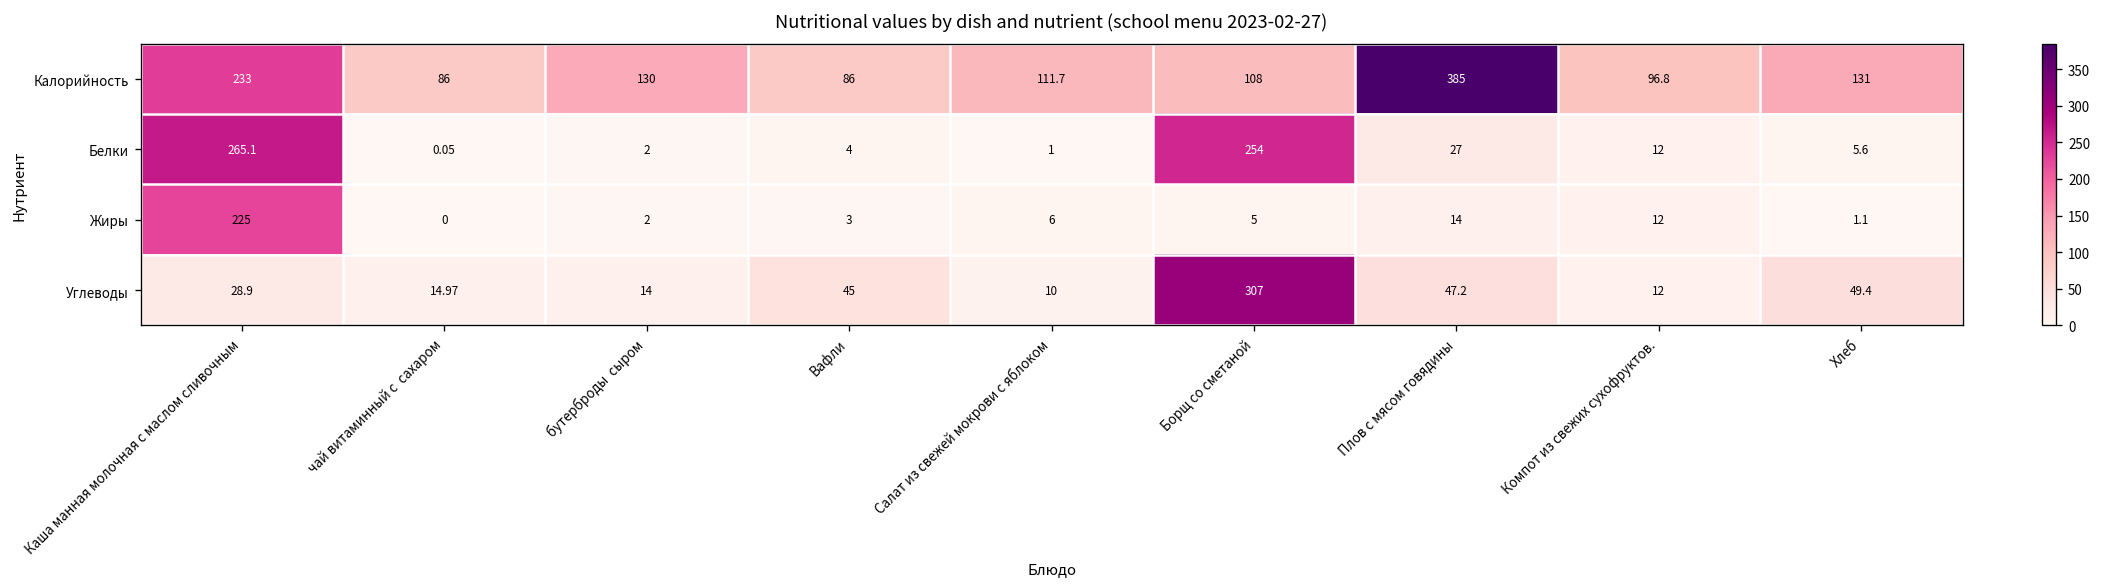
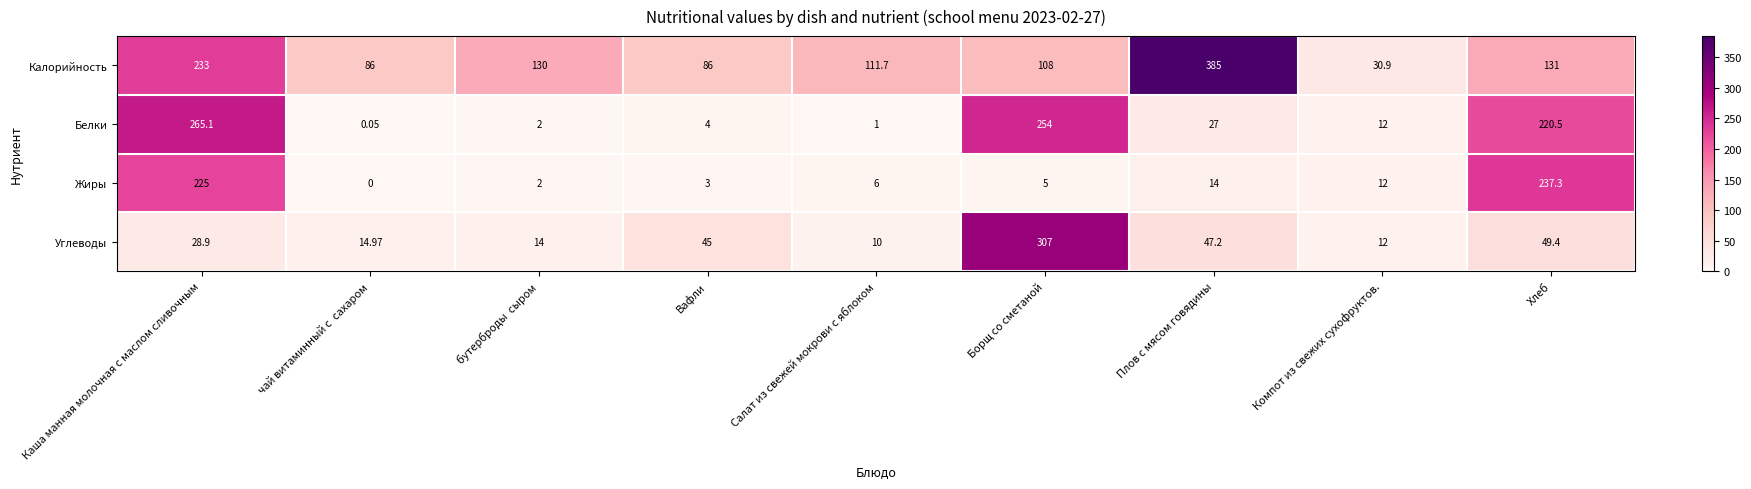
  {
    "Калорийность": {
      "Каша манная молочная с маслом сливочным": 233,
      "чай витаминный с сахаром": 86,
      "бутерброды сыром": 130,
      "Вафли": 86,
      "Салат из свежей мокрови с яблоком": 111.7,
      "Борщ со сметаной": 108,
      "Плов с мясом говядины": 385,
-     "Компот из свежих сухофруктов.": 96.8,
+     "Компот из свежих сухофруктов.": 30.9,
      "Хлеб": 131
    },
    "Белки": {
      "Каша манная молочная с маслом сливочным": 265.1,
      "чай витаминный с сахаром": 0.05,
      "бутерброды сыром": 2,
      "Вафли": 4,
      "Салат из свежей мокрови с яблоком": 1,
      "Борщ со сметаной": 254,
      "Плов с мясом говядины": 27,
      "Компот из свежих сухофруктов.": 12,
-     "Хлеб": 5.6
+     "Хлеб": 220.5
    },
    "Жиры": {
      "Каша манная молочная с маслом сливочным": 225,
      "чай витаминный с сахаром": 0,
      "бутерброды сыром": 2,
      "Вафли": 3,
      "Салат из свежей мокрови с яблоком": 6,
      "Борщ со сметаной": 5,
      "Плов с мясом говядины": 14,
      "Компот из свежих сухофруктов.": 12,
-     "Хлеб": 1.1
+     "Хлеб": 237.3
    },
    "Углеводы": {
      "Каша манная молочная с маслом сливочным": 28.9,
      "чай витаминный с сахаром": 14.97,
      "бутерброды сыром": 14,
      "Вафли": 45,
      "Салат из свежей мокрови с яблоком": 10,
      "Борщ со сметаной": 307,
      "Плов с мясом говядины": 47.2,
      "Компот из свежих сухофруктов.": 12,
      "Хлеб": 49.4
    }
  }
